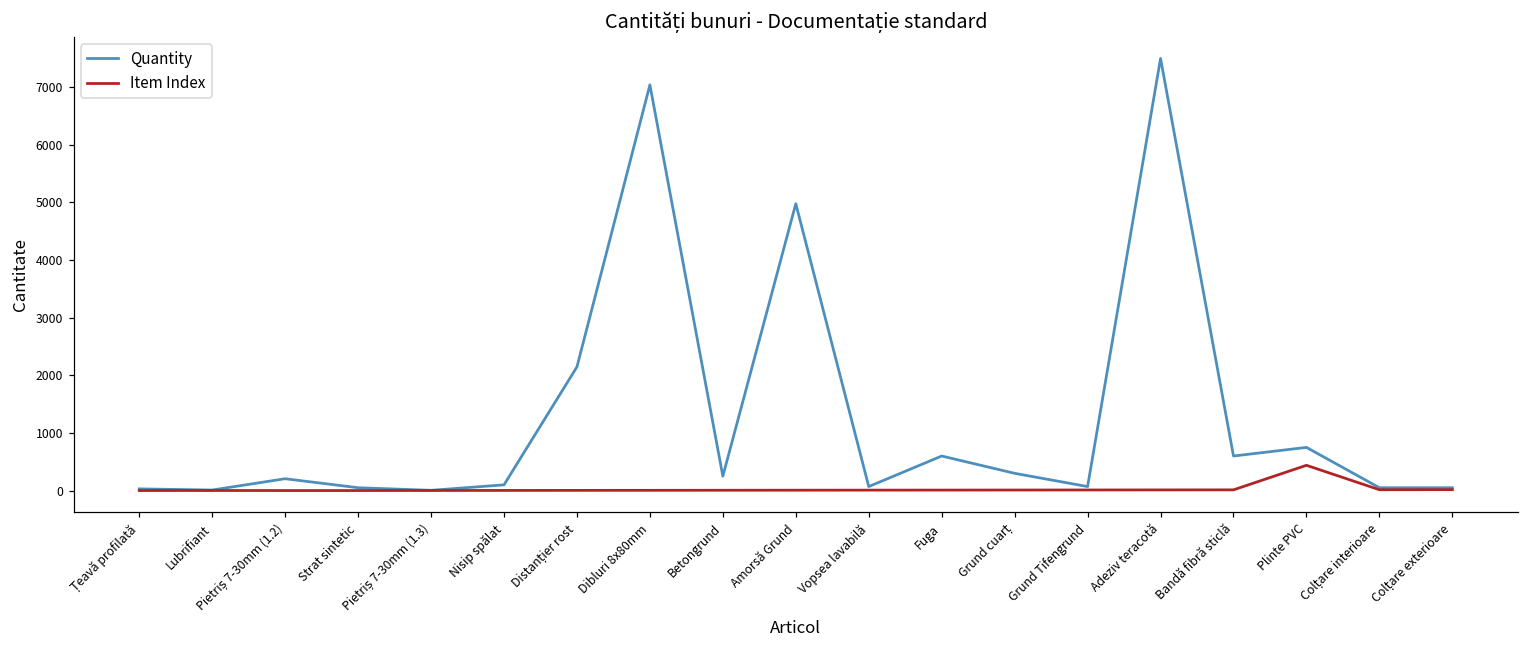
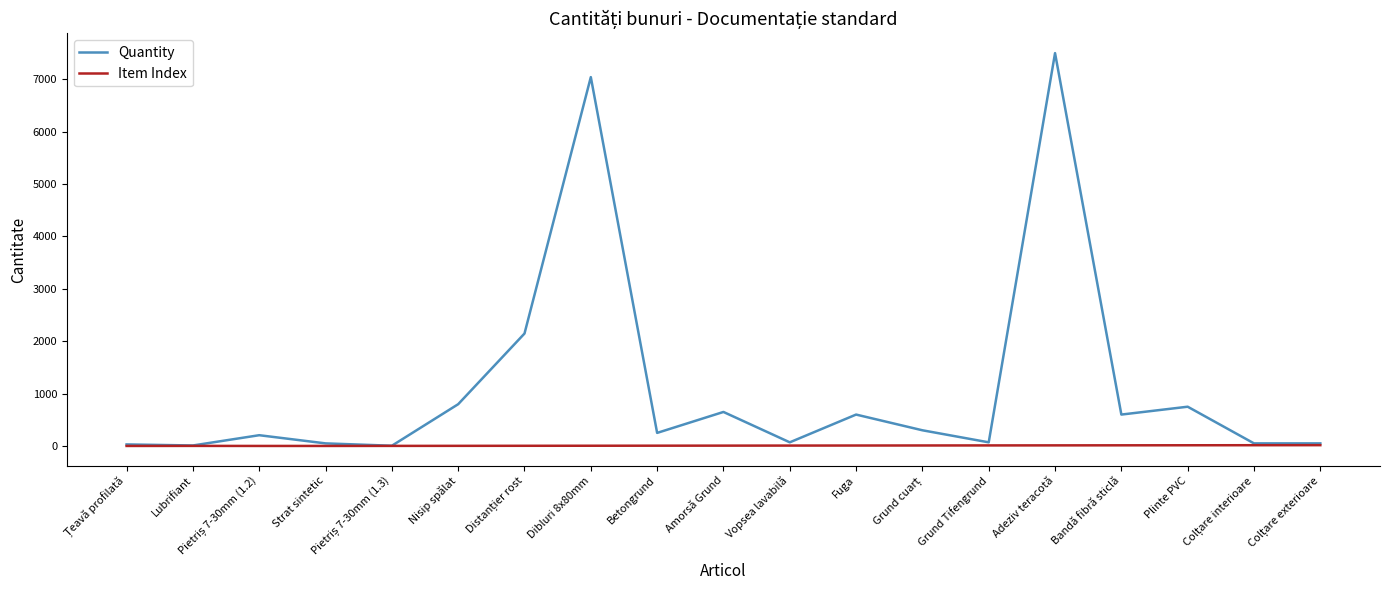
  {
    "Quantity": {
      "Pietriș 7-30mm (1.2)": 200,
-     "Nisip spălat": 100,
+     "Nisip spălat": 800,
      "Distanțier rost": 2100,
      "Dibluri 8x80mm": 7000,
      "Betongrund": 300,
-     "Amorsă Grund": 5000,
+     "Amorsă Grund": 700,
      "Vopsea lavabilă": 100,
      "Fuga": 600,
      "Grund cuarț": 300,
      "Grund Tifengrund": 100,
      "Adeziv teracotă": 7500,
      "Bandă fibră sticlă": 600,
      "Plinte PVC": 800
    },
    "Item Index": {
      "Pietriș 7-30mm (1.2)": 0,
      "Nisip spălat": 0,
      "Distanțier rost": 0,
      "Dibluri 8x80mm": 0,
      "Betongrund": 0,
      "Amorsă Grund": 0,
      "Vopsea lavabilă": 0,
      "Fuga": 0,
      "Grund cuarț": 0,
      "Grund Tifengrund": 0,
      "Adeziv teracotă": 0,
      "Bandă fibră sticlă": 0,
-     "Plinte PVC": 400
+     "Plinte PVC": 0
    }
  }
